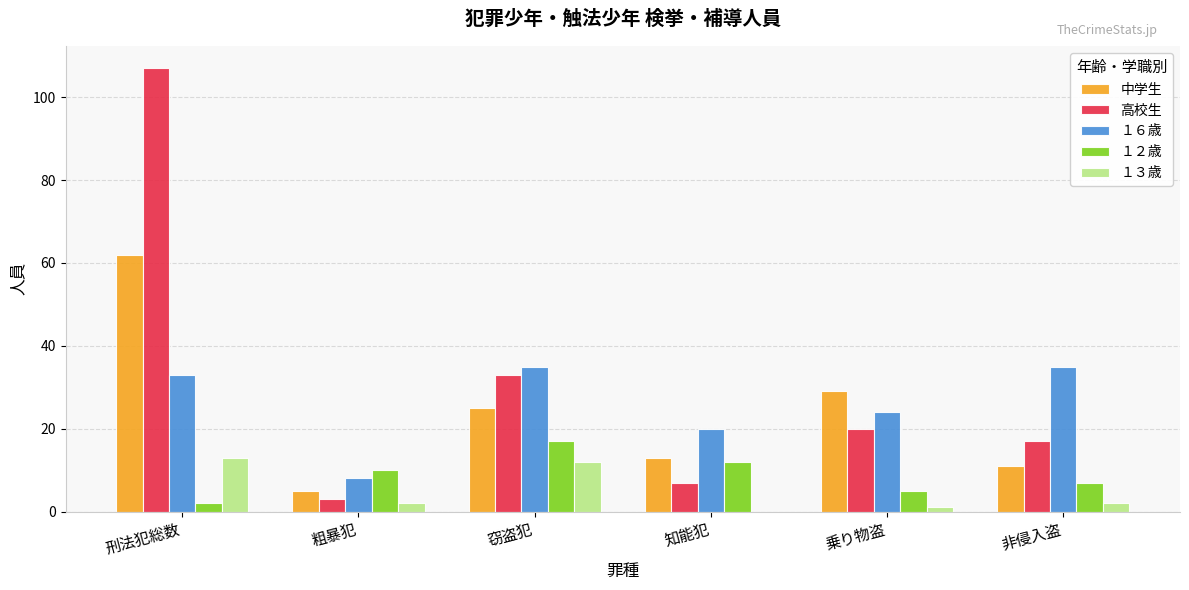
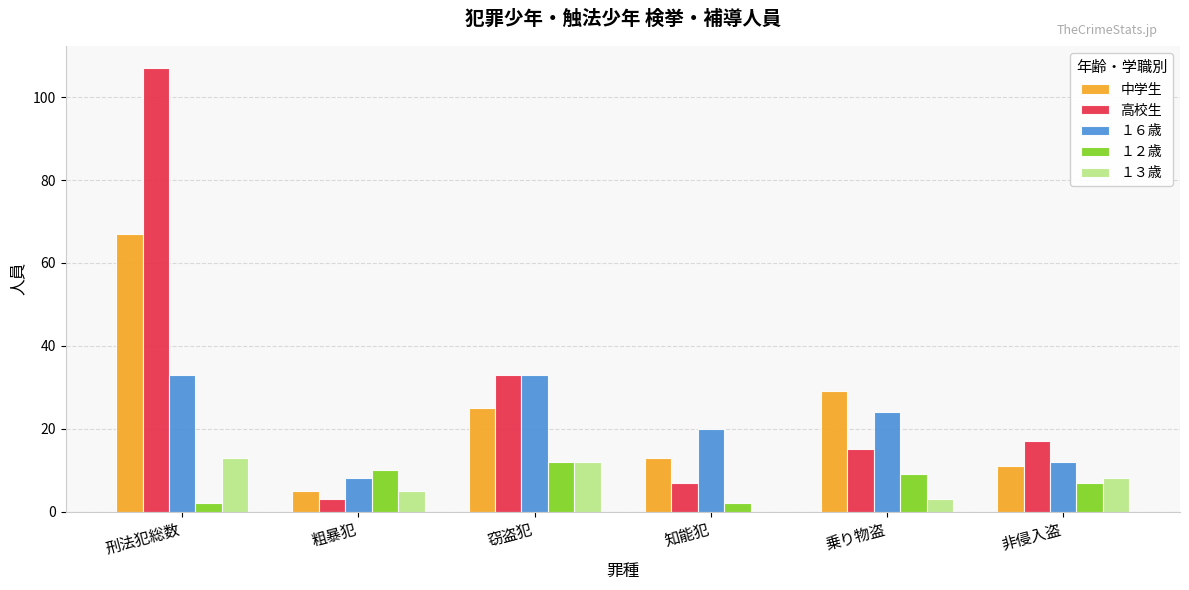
  {
    "中学生": {
-     "刑法犯総数": 62,
+     "刑法犯総数": 67,
      "粗暴犯": 5,
      "窃盗犯": 25,
      "知能犯": 13,
      "乗り物盗": 29,
      "非侵入盗": 11
    },
    "高校生": {
      "刑法犯総数": 107,
      "粗暴犯": 3,
      "窃盗犯": 33,
      "知能犯": 7,
-     "乗り物盗": 20,
+     "乗り物盗": 15,
      "非侵入盗": 17
    },
    "１６歳": {
      "刑法犯総数": 33,
      "粗暴犯": 8,
-     "窃盗犯": 35,
+     "窃盗犯": 33,
      "知能犯": 20,
      "乗り物盗": 24,
-     "非侵入盗": 35
+     "非侵入盗": 12
    },
    "１２歳": {
      "刑法犯総数": 2,
      "粗暴犯": 10,
-     "窃盗犯": 17,
-     "知能犯": 12,
-     "乗り物盗": 5,
+     "窃盗犯": 12,
+     "知能犯": 2,
+     "乗り物盗": 9,
      "非侵入盗": 7
    },
    "１３歳": {
      "刑法犯総数": 13,
-     "粗暴犯": 2,
+     "粗暴犯": 5,
      "窃盗犯": 12,
      "知能犯": 0,
-     "乗り物盗": 1,
-     "非侵入盗": 2
+     "乗り物盗": 3,
+     "非侵入盗": 8
    }
  }
